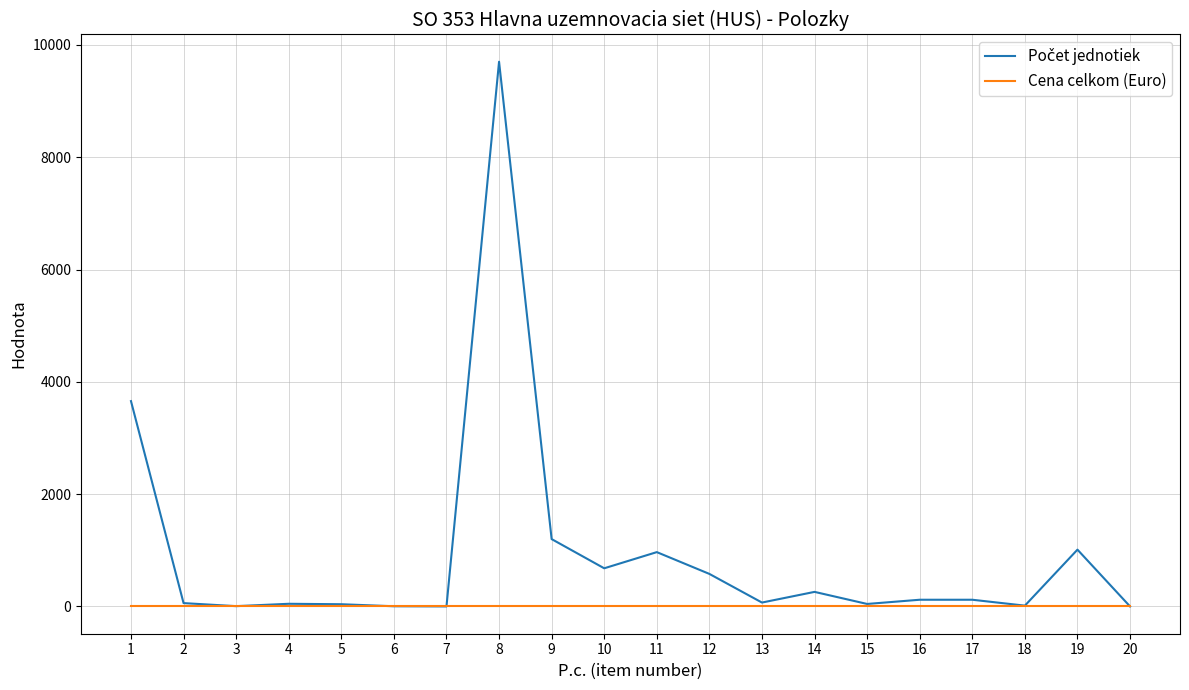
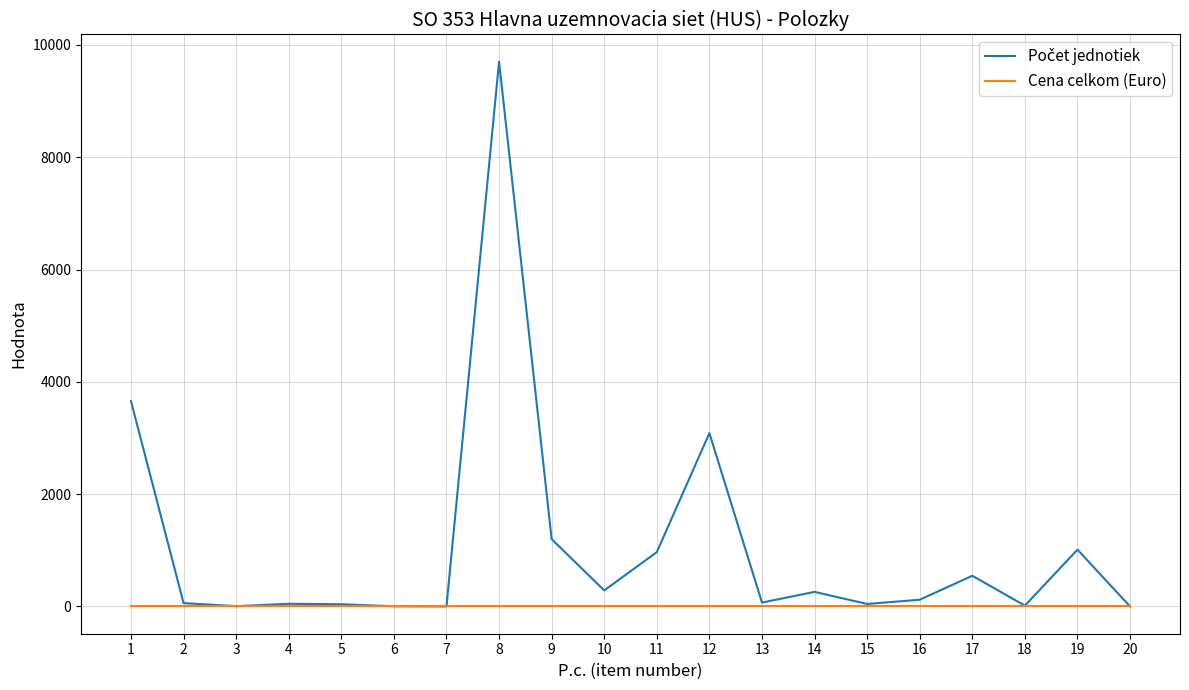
  {
    "Počet jednotiek": {
      "1": 3700,
      "2": 100,
      "4": 0,
      "8": 9700,
      "9": 1200,
-     "10": 700,
+     "10": 300,
      "11": 1000,
-     "12": 600,
+     "12": 3100,
      "13": 100,
      "14": 300,
      "16": 100,
-     "17": 100,
+     "17": 500,
      "19": 1000
    },
    "Cena celkom (Euro)": {
      "1": 0,
      "2": 0,
      "4": 0,
      "8": 0,
      "9": 0,
      "10": 0,
      "11": 0,
      "12": 0,
      "13": 0,
      "14": 0,
      "16": 0,
      "17": 0,
      "19": 0
    }
  }
